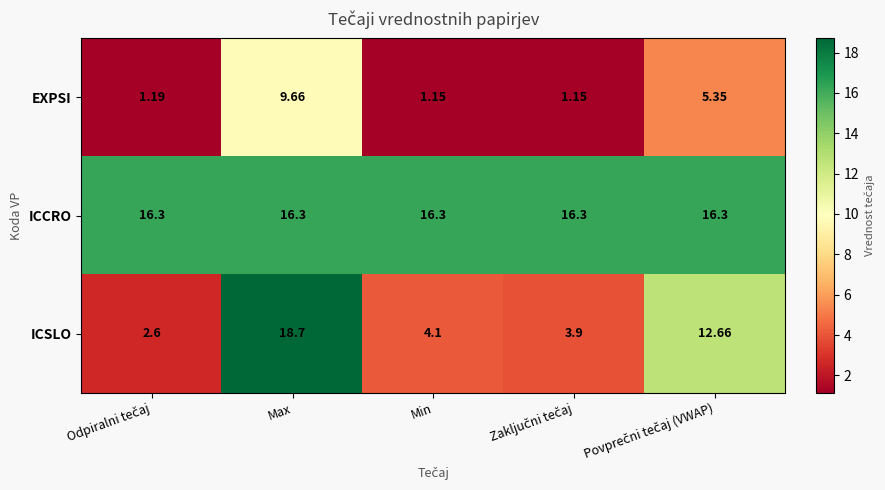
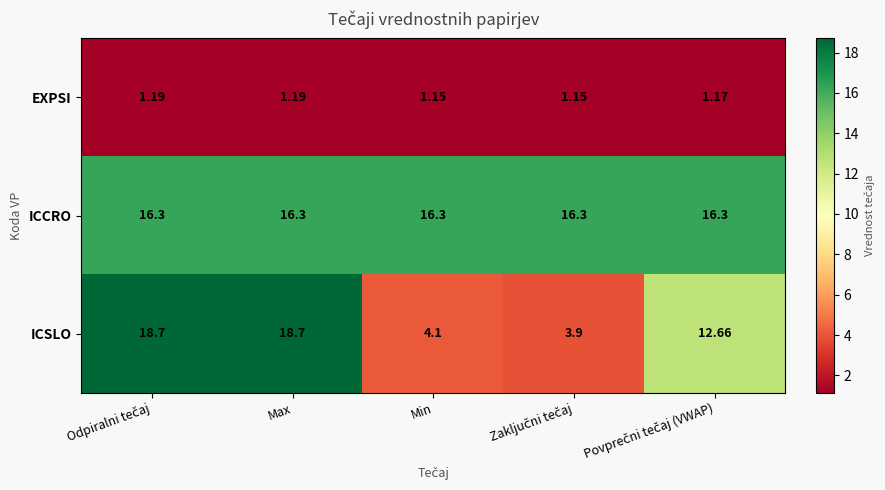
  {
    "EXPSI": {
      "Odpiralni tečaj": 1.19,
-     "Max": 9.66,
+     "Max": 1.19,
      "Min": 1.15,
      "Zaključni tečaj": 1.15,
-     "Povprečni tečaj (VWAP)": 5.35
+     "Povprečni tečaj (VWAP)": 1.17
    },
    "ICCRO": {
      "Odpiralni tečaj": 16.3,
      "Max": 16.3,
      "Min": 16.3,
      "Zaključni tečaj": 16.3,
      "Povprečni tečaj (VWAP)": 16.3
    },
    "ICSLO": {
-     "Odpiralni tečaj": 2.6,
+     "Odpiralni tečaj": 18.7,
      "Max": 18.7,
      "Min": 4.1,
      "Zaključni tečaj": 3.9,
      "Povprečni tečaj (VWAP)": 12.66
    }
  }
